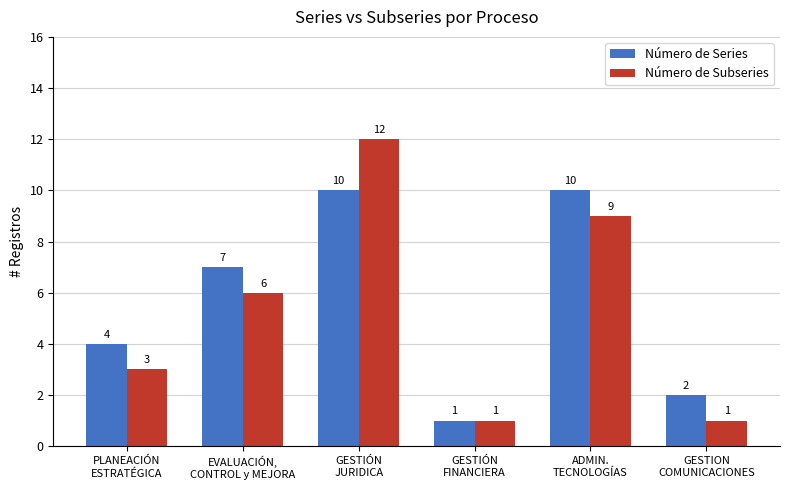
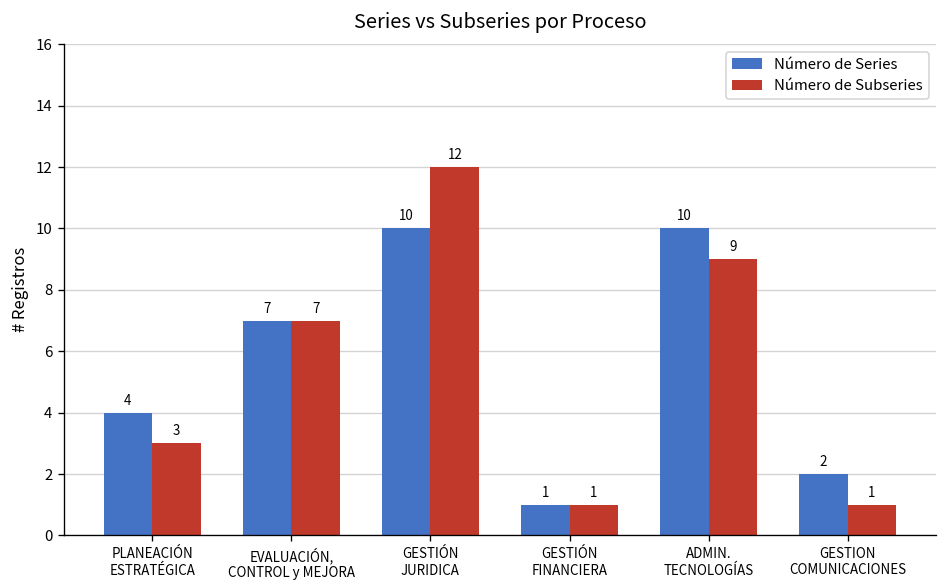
  {
    "Número de Series": {
      "PLANEACIÓN ESTRATÉGICA": 4,
      "EVALUACIÓN, CONTROL y MEJORA": 7,
      "GESTIÓN JURIDICA": 10,
      "GESTIÓN FINANCIERA": 1,
      "ADMIN. TECNOLOGÍAS": 10,
      "GESTION COMUNICACIONES": 2
    },
    "Número de Subseries": {
      "PLANEACIÓN ESTRATÉGICA": 3,
-     "EVALUACIÓN, CONTROL y MEJORA": 6,
+     "EVALUACIÓN, CONTROL y MEJORA": 7,
      "GESTIÓN JURIDICA": 12,
      "GESTIÓN FINANCIERA": 1,
      "ADMIN. TECNOLOGÍAS": 9,
      "GESTION COMUNICACIONES": 1
    }
  }
